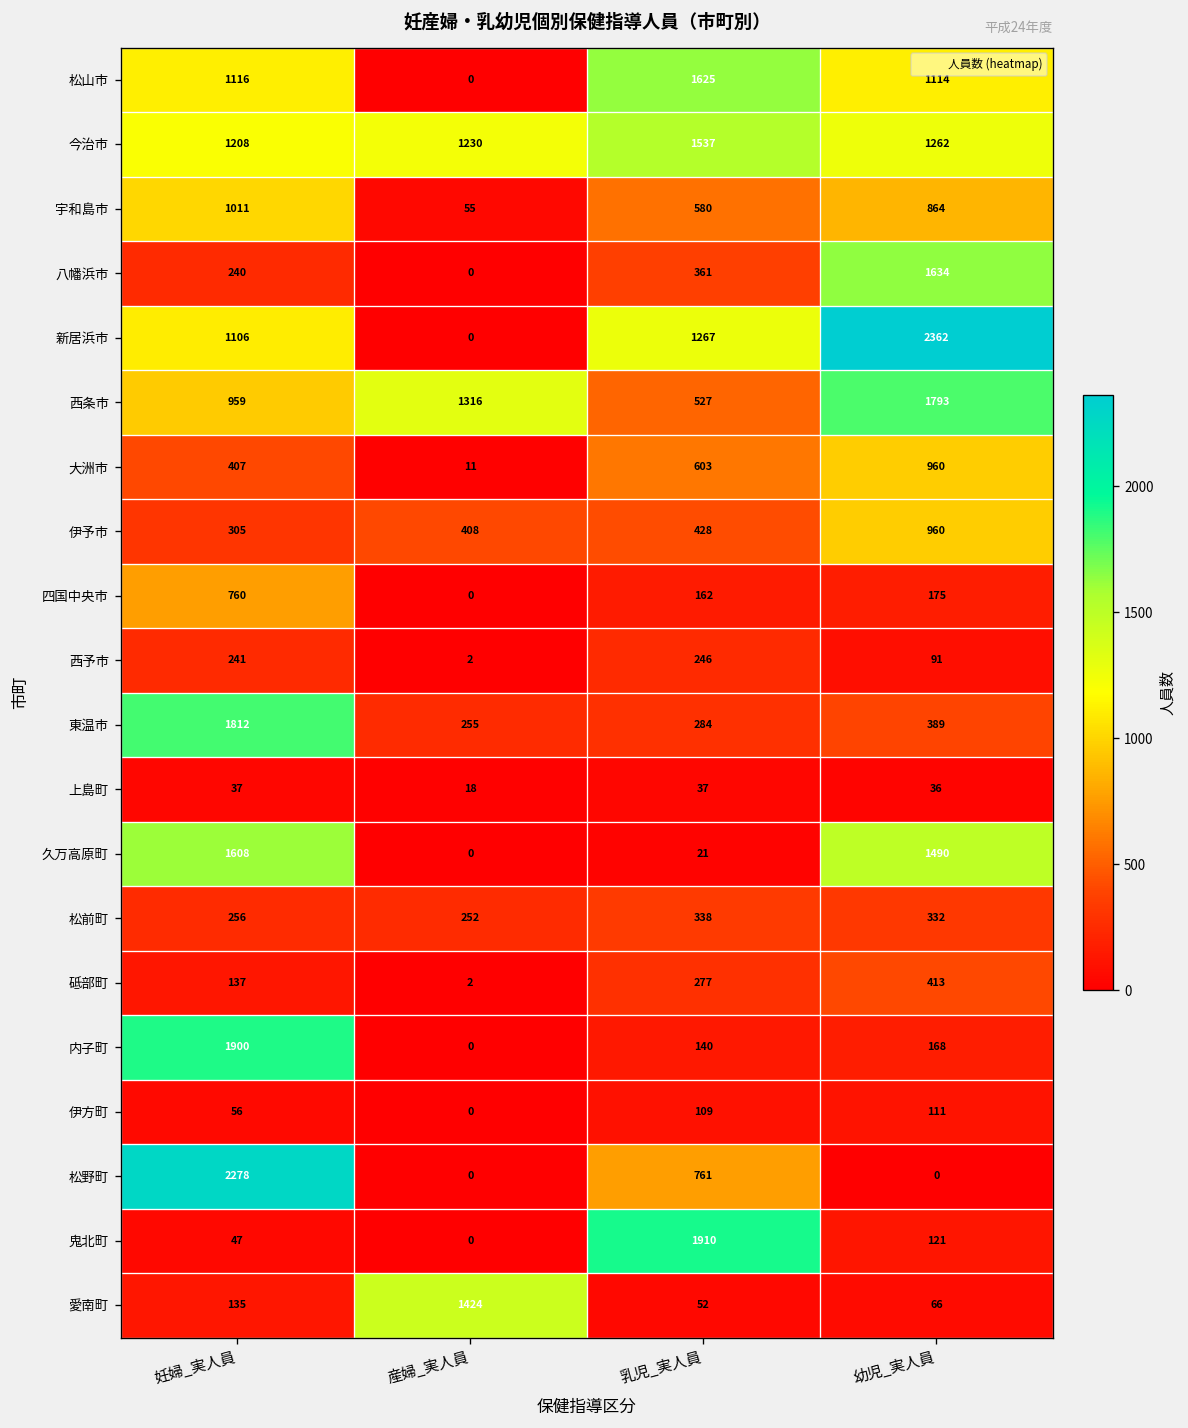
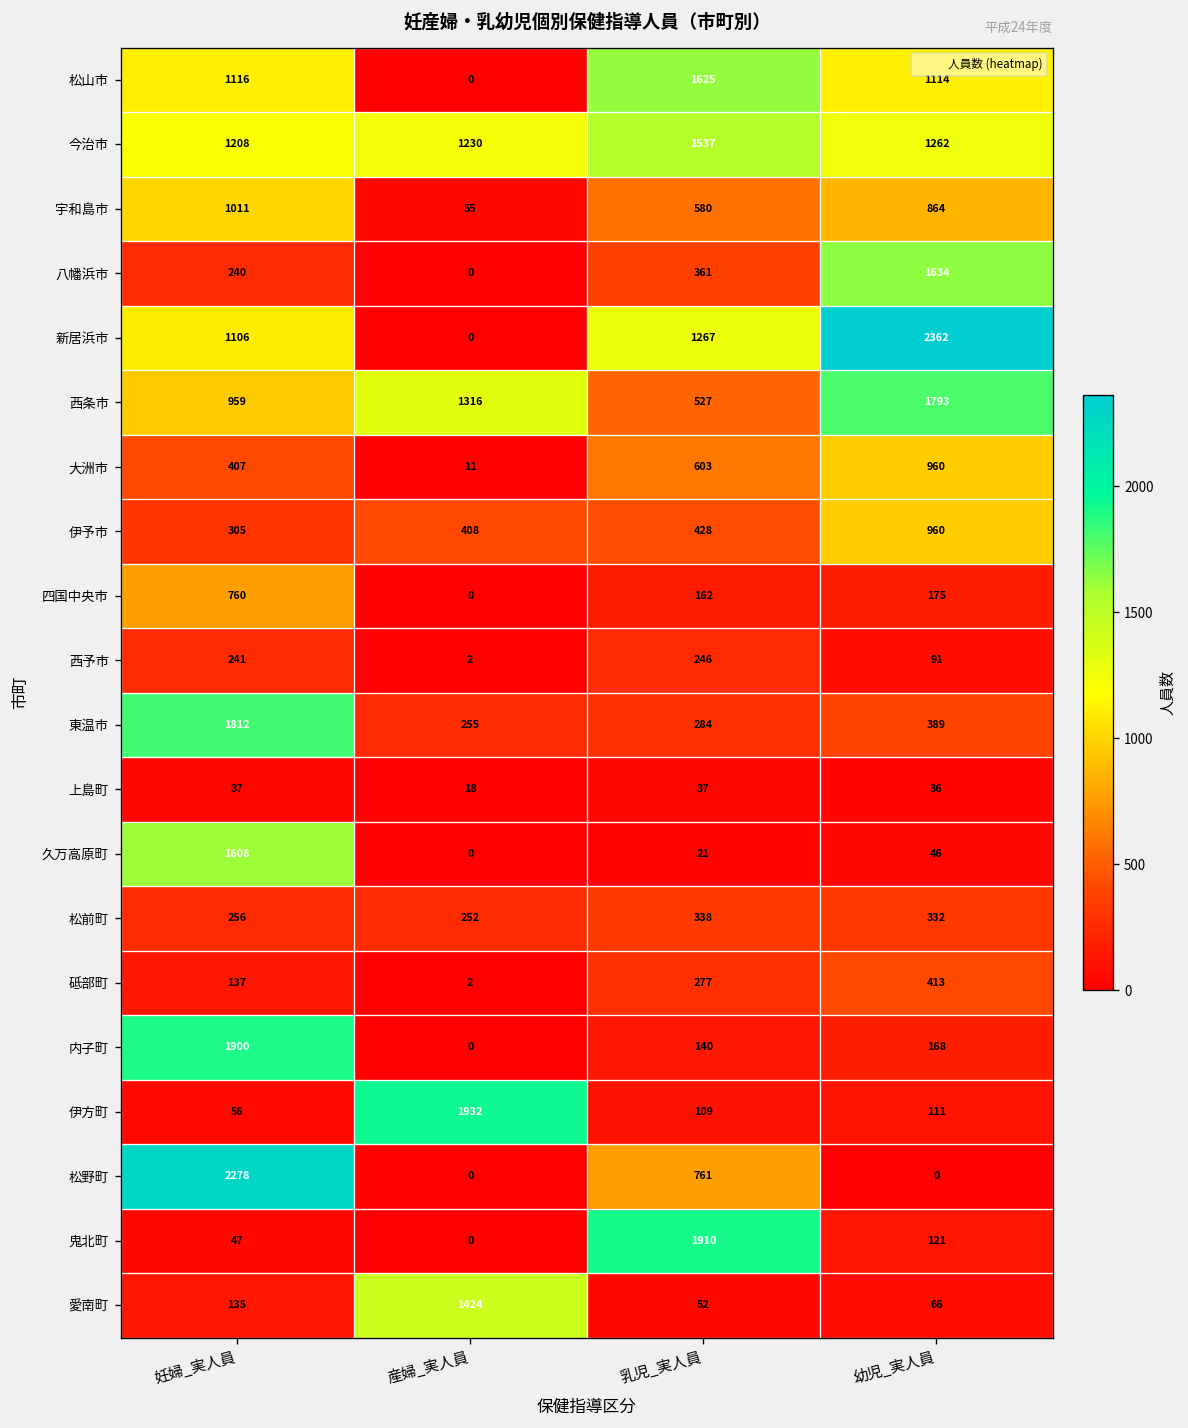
  {
    "松山市": {
      "妊婦_実人員": 1116,
      "産婦_実人員": 0,
      "乳児_実人員": 1625
    },
    "今治市": {
      "妊婦_実人員": 1208,
      "産婦_実人員": 1230,
      "乳児_実人員": 1537,
      "幼児_実人員": 1262
    },
    "宇和島市": {
      "妊婦_実人員": 1011,
      "産婦_実人員": 55,
      "乳児_実人員": 580,
      "幼児_実人員": 864
    },
    "八幡浜市": {
      "妊婦_実人員": 240,
      "産婦_実人員": 0,
      "乳児_実人員": 361,
      "幼児_実人員": 1634
    },
    "新居浜市": {
      "妊婦_実人員": 1106,
      "産婦_実人員": 0,
      "乳児_実人員": 1267,
      "幼児_実人員": 2362
    },
    "西条市": {
      "妊婦_実人員": 959,
      "産婦_実人員": 1316,
      "乳児_実人員": 527,
      "幼児_実人員": 1793
    },
    "大洲市": {
      "妊婦_実人員": 407,
      "産婦_実人員": 11,
      "乳児_実人員": 603,
      "幼児_実人員": 960
    },
    "伊予市": {
      "妊婦_実人員": 305,
      "産婦_実人員": 408,
      "乳児_実人員": 428,
      "幼児_実人員": 960
    },
    "四国中央市": {
      "妊婦_実人員": 760,
      "産婦_実人員": 0,
      "乳児_実人員": 162,
      "幼児_実人員": 175
    },
    "西予市": {
      "妊婦_実人員": 241,
      "産婦_実人員": 2,
      "乳児_実人員": 246,
      "幼児_実人員": 91
    },
    "東温市": {
      "妊婦_実人員": 1812,
      "産婦_実人員": 255,
      "乳児_実人員": 284,
      "幼児_実人員": 389
    },
    "上島町": {
      "妊婦_実人員": 37,
      "産婦_実人員": 18,
      "乳児_実人員": 37,
      "幼児_実人員": 36
    },
    "久万高原町": {
      "妊婦_実人員": 1608,
      "産婦_実人員": 0,
      "乳児_実人員": 21,
-     "幼児_実人員": 1490
+     "幼児_実人員": 46
    },
    "松前町": {
      "妊婦_実人員": 256,
      "産婦_実人員": 252,
      "乳児_実人員": 338,
      "幼児_実人員": 332
    },
    "砥部町": {
      "妊婦_実人員": 137,
      "産婦_実人員": 2,
      "乳児_実人員": 277,
      "幼児_実人員": 413
    },
    "内子町": {
      "妊婦_実人員": 1900,
      "産婦_実人員": 0,
      "乳児_実人員": 140,
      "幼児_実人員": 168
    },
    "伊方町": {
      "妊婦_実人員": 56,
-     "産婦_実人員": 0,
+     "産婦_実人員": 1932,
      "乳児_実人員": 109,
      "幼児_実人員": 111
    },
    "松野町": {
      "妊婦_実人員": 2278,
      "産婦_実人員": 0,
      "乳児_実人員": 761,
      "幼児_実人員": 0
    },
    "鬼北町": {
      "妊婦_実人員": 47,
      "産婦_実人員": 0,
      "乳児_実人員": 1910,
      "幼児_実人員": 121
    },
    "愛南町": {
      "妊婦_実人員": 135,
      "産婦_実人員": 1424,
      "乳児_実人員": 52,
      "幼児_実人員": 66
    }
  }
